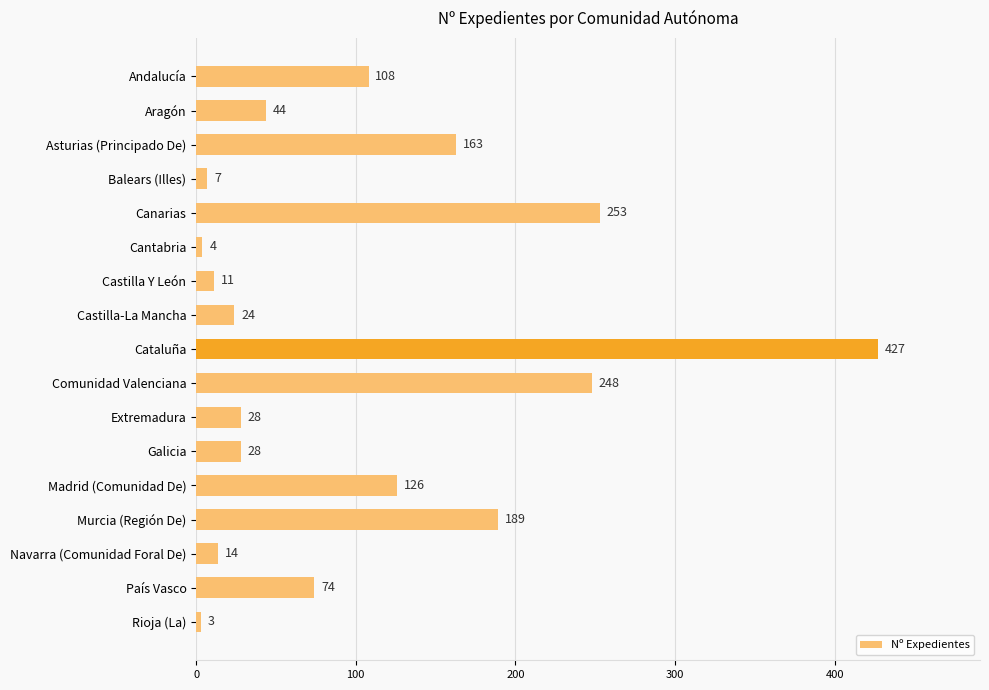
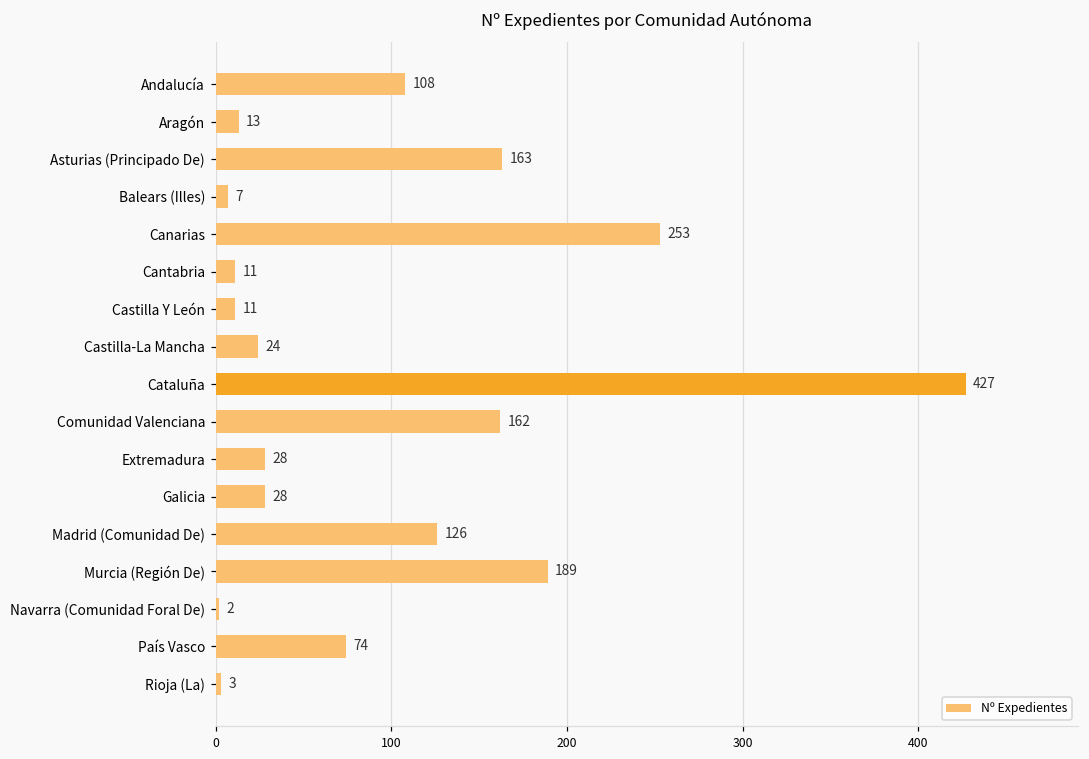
  {
    "Andalucía": 108,
-   "Aragón": 44,
+   "Aragón": 13,
    "Asturias (Principado De)": 163,
    "Balears (Illes)": 7,
    "Canarias": 253,
-   "Cantabria": 4,
+   "Cantabria": 11,
    "Castilla Y León": 11,
    "Castilla-La Mancha": 24,
    "Cataluña": 427,
-   "Comunidad Valenciana": 248,
+   "Comunidad Valenciana": 162,
    "Extremadura": 28,
    "Galicia": 28,
    "Madrid (Comunidad De)": 126,
    "Murcia (Región De)": 189,
-   "Navarra (Comunidad Foral De)": 14,
+   "Navarra (Comunidad Foral De)": 2,
    "País Vasco": 74,
    "Rioja (La)": 3
  }
